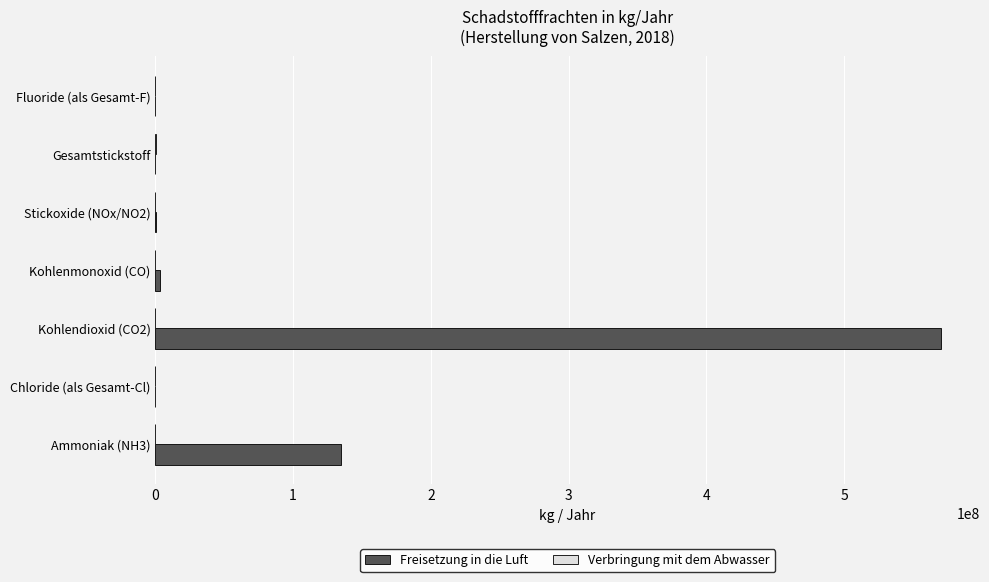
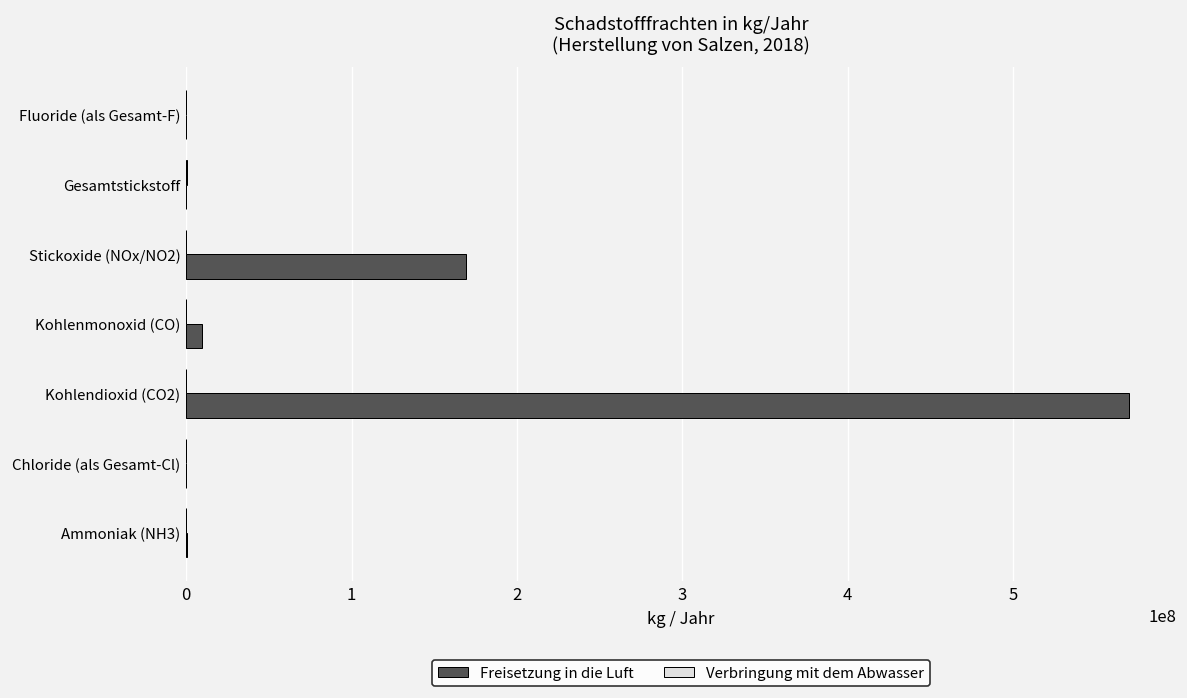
  {
    "Freisetzung in die Luft": {
      "Fluoride (als Gesamt-F)": 0,
      "Gesamtstickstoff": 0,
-     "Stickoxide (NOx/NO2)": 0,
-     "Kohlenmonoxid (CO)": 3000000,
+     "Stickoxide (NOx/NO2)": 169000000,
+     "Kohlenmonoxid (CO)": 10000000,
      "Kohlendioxid (CO2)": 570000000,
      "Chloride (als Gesamt-Cl)": 0,
-     "Ammoniak (NH3)": 135000000
+     "Ammoniak (NH3)": 0
    },
    "Verbringung mit dem Abwasser": {
      "Fluoride (als Gesamt-F)": 0,
      "Stickoxide (NOx/NO2)": 0,
      "Kohlenmonoxid (CO)": 0,
      "Kohlendioxid (CO2)": 0,
      "Chloride (als Gesamt-Cl)": 0,
      "Ammoniak (NH3)": 0
    }
  }
